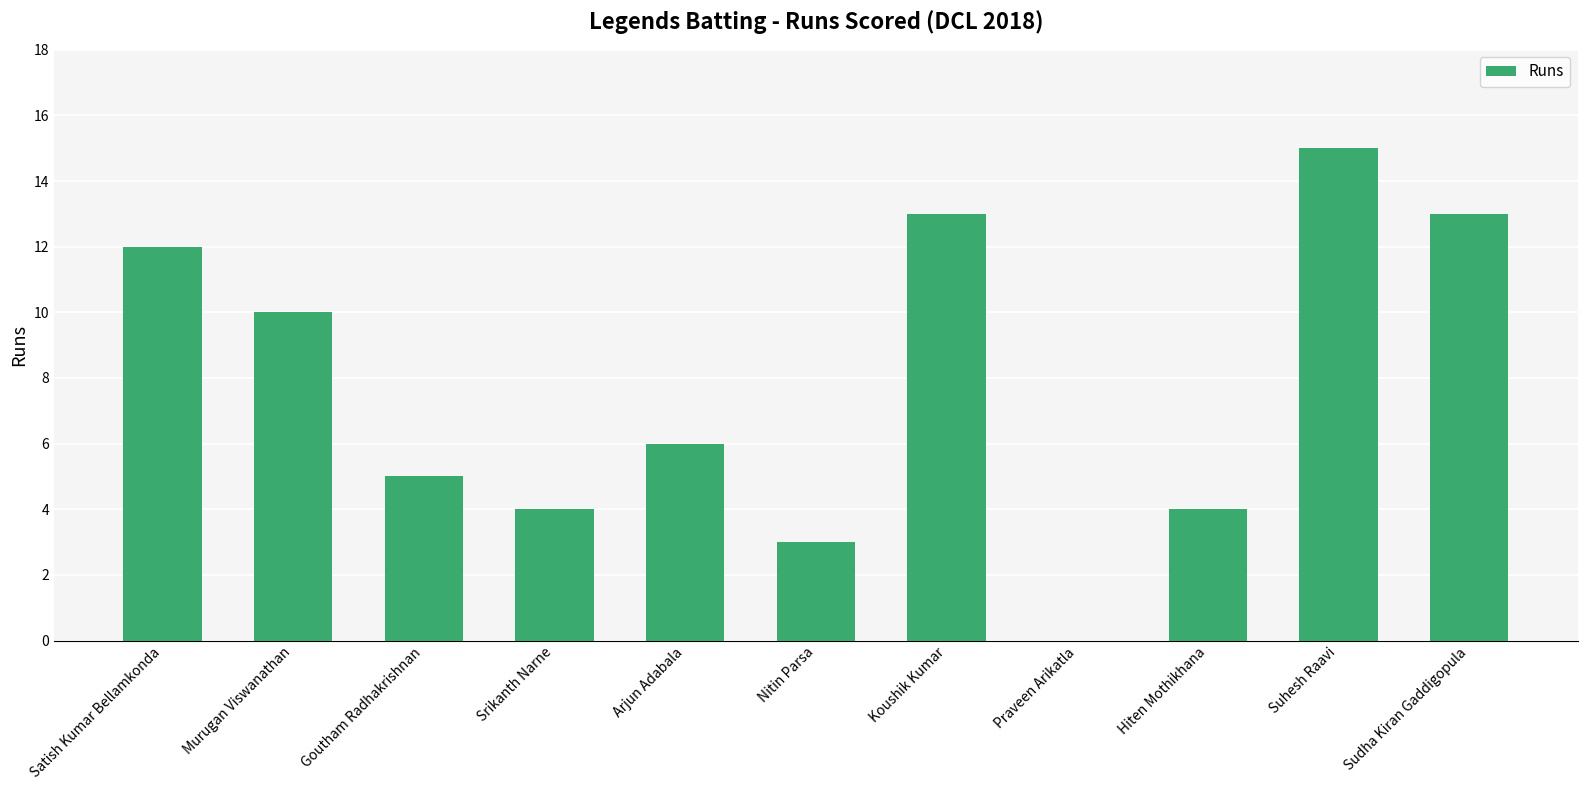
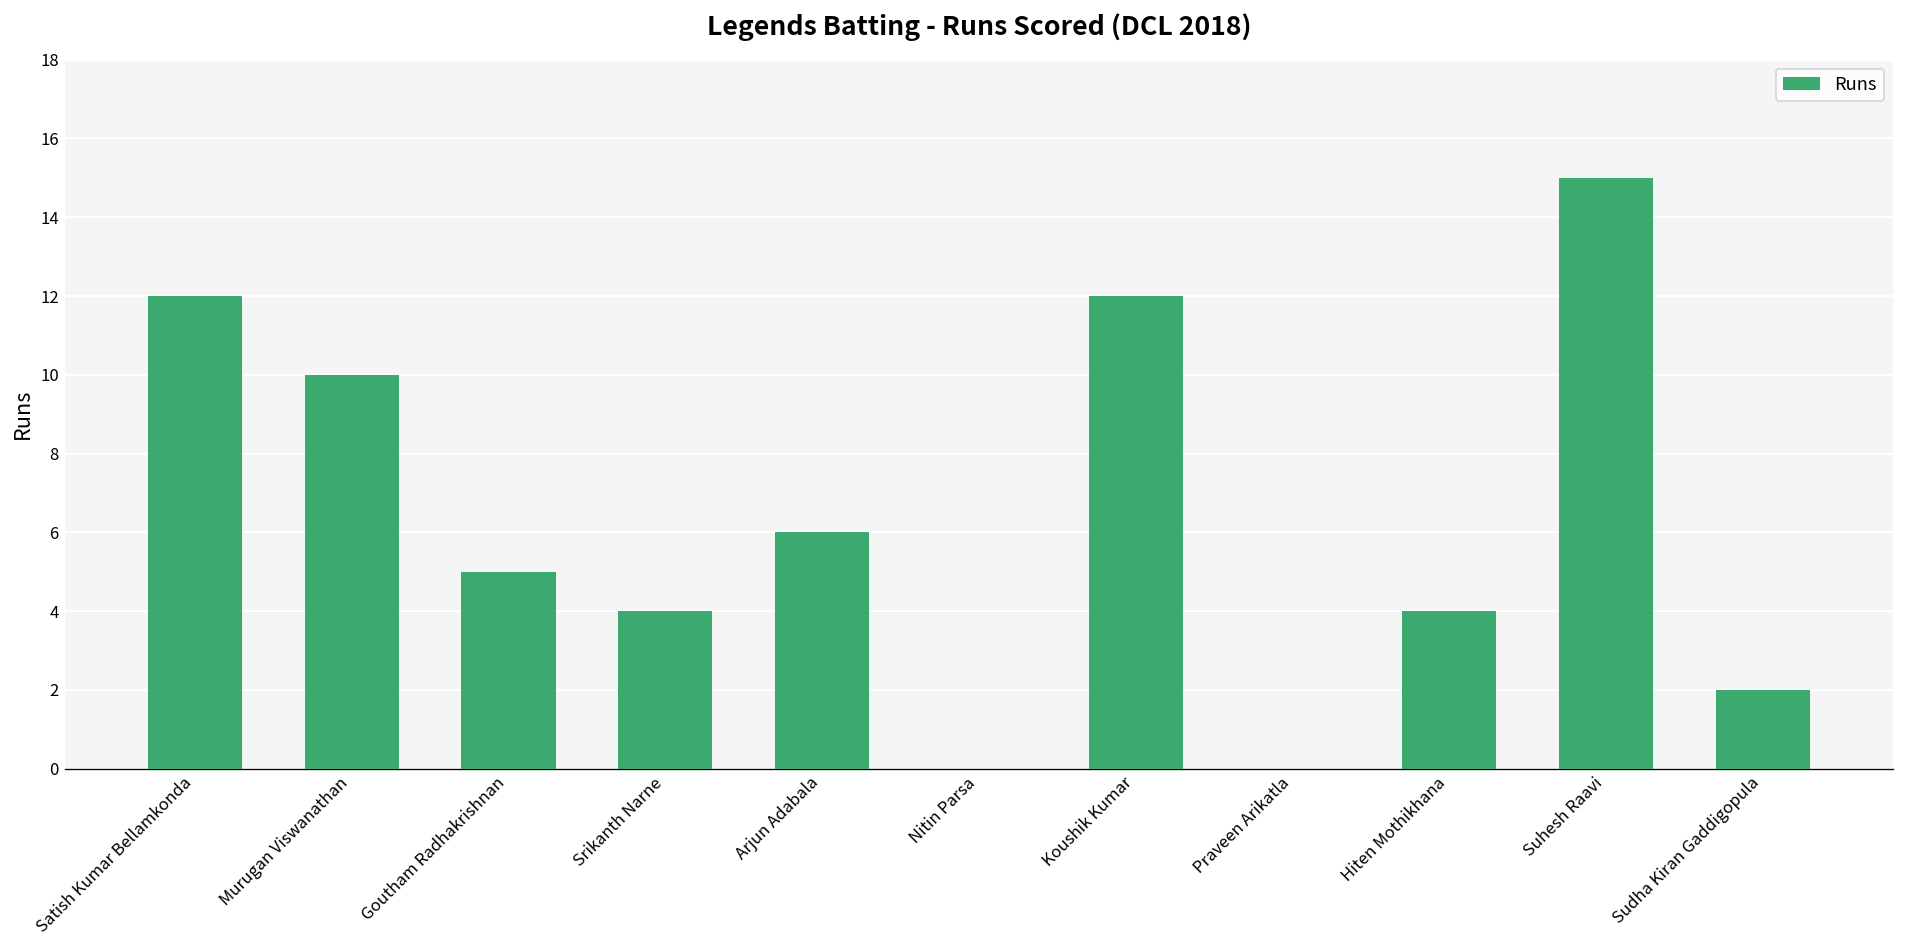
  {
    "Satish Kumar Bellamkonda": 12,
    "Murugan Viswanathan": 10,
    "Goutham Radhakrishnan": 5,
    "Srikanth Narne": 4,
    "Arjun Adabala": 6,
-   "Nitin Parsa": 3,
-   "Koushik Kumar": 13,
+   "Nitin Parsa": 0,
+   "Koushik Kumar": 12,
    "Praveen Arikatla": 0,
    "Hiten Mothikhana": 4,
    "Suhesh Raavi": 15,
-   "Sudha Kiran Gaddigopula": 13
+   "Sudha Kiran Gaddigopula": 2
  }
